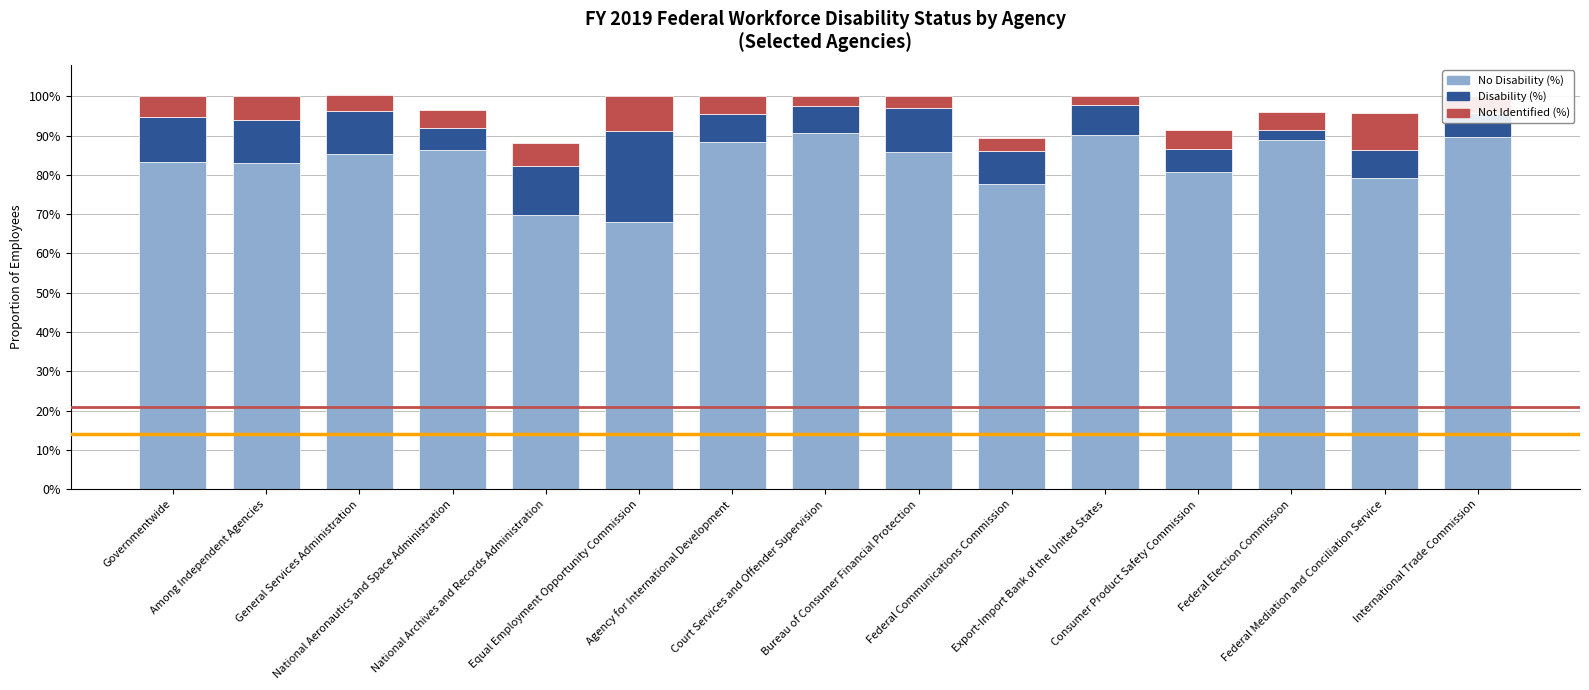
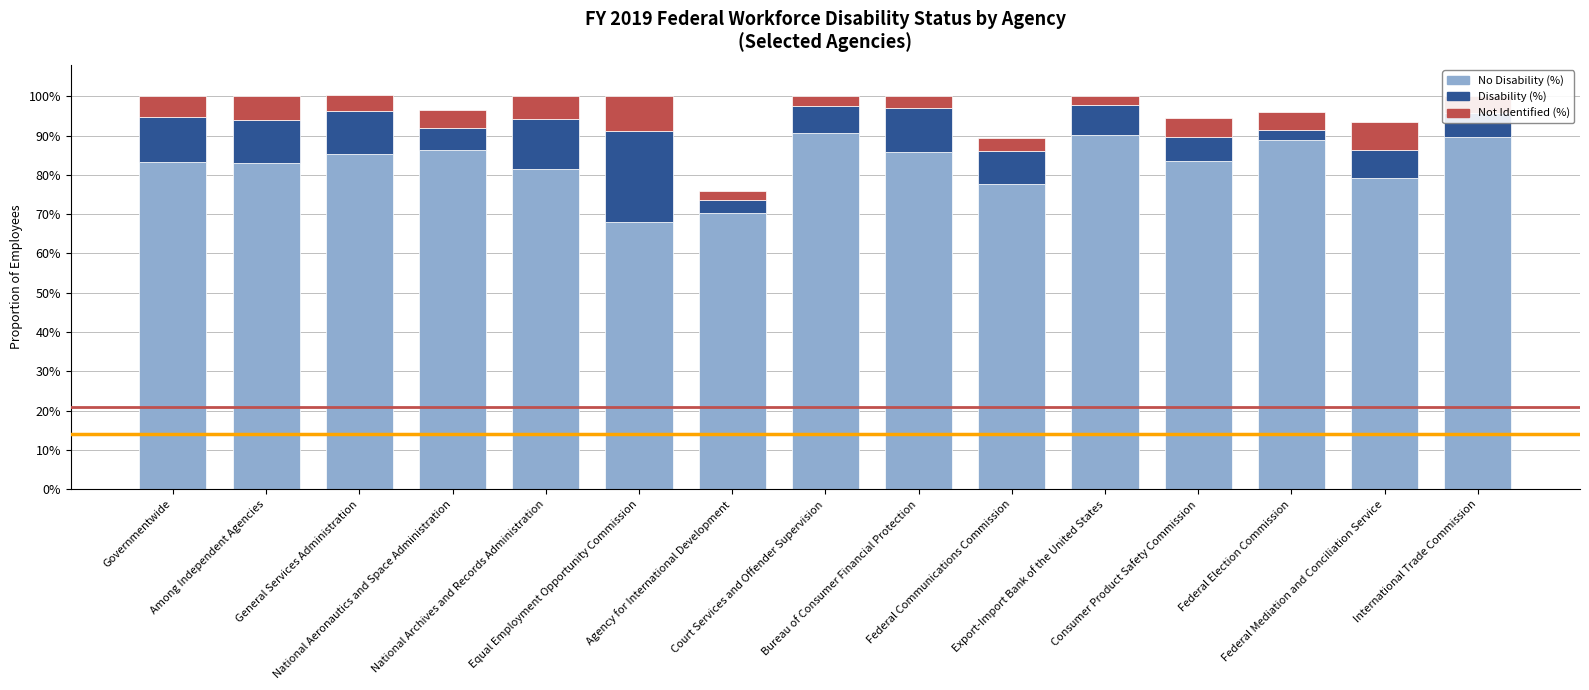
  {
    "No Disability (%)": {
      "Governmentwide": "83%",
      "Among Independent Agencies": "83%",
      "General Services Administration": "85%",
      "National Aeronautics and Space Administration": "86%",
-     "National Archives and Records Administration": "70%",
+     "National Archives and Records Administration": "82%",
      "Equal Employment Opportunity Commission": "68%",
-     "Agency for International Development": "88%",
+     "Agency for International Development": "70%",
      "Court Services and Offender Supervision": "91%",
      "Bureau of Consumer Financial Protection": "86%",
      "Federal Communications Commission": "78%",
      "Export-Import Bank of the United States": "90%",
-     "Consumer Product Safety Commission": "81%",
+     "Consumer Product Safety Commission": "84%",
      "Federal Election Commission": "89%",
      "Federal Mediation and Conciliation Service": "79%",
      "International Trade Commission": "90%"
    },
    "Disability (%)": {
      "Governmentwide": "11%",
      "Among Independent Agencies": "11%",
      "General Services Administration": "11%",
      "National Aeronautics and Space Administration": "6%",
      "National Archives and Records Administration": "13%",
      "Equal Employment Opportunity Commission": "23%",
-     "Agency for International Development": "7%",
+     "Agency for International Development": "3%",
      "Court Services and Offender Supervision": "7%",
      "Bureau of Consumer Financial Protection": "11%",
      "Federal Communications Commission": "8%",
      "Export-Import Bank of the United States": "8%",
      "Consumer Product Safety Commission": "6%",
      "Federal Election Commission": "3%",
      "Federal Mediation and Conciliation Service": "7%"
    },
    "Not Identified (%)": {
      "Governmentwide": "5%",
      "Among Independent Agencies": "6%",
      "General Services Administration": "4%",
      "National Aeronautics and Space Administration": "5%",
      "National Archives and Records Administration": "6%",
      "Equal Employment Opportunity Commission": "9%",
-     "Agency for International Development": "4%",
+     "Agency for International Development": "2%",
      "Court Services and Offender Supervision": "2%",
      "Bureau of Consumer Financial Protection": "3%",
      "Federal Communications Commission": "3%",
      "Export-Import Bank of the United States": "2%",
      "Consumer Product Safety Commission": "5%",
      "Federal Election Commission": "5%",
-     "Federal Mediation and Conciliation Service": "9%"
+     "Federal Mediation and Conciliation Service": "7%"
    }
  }
